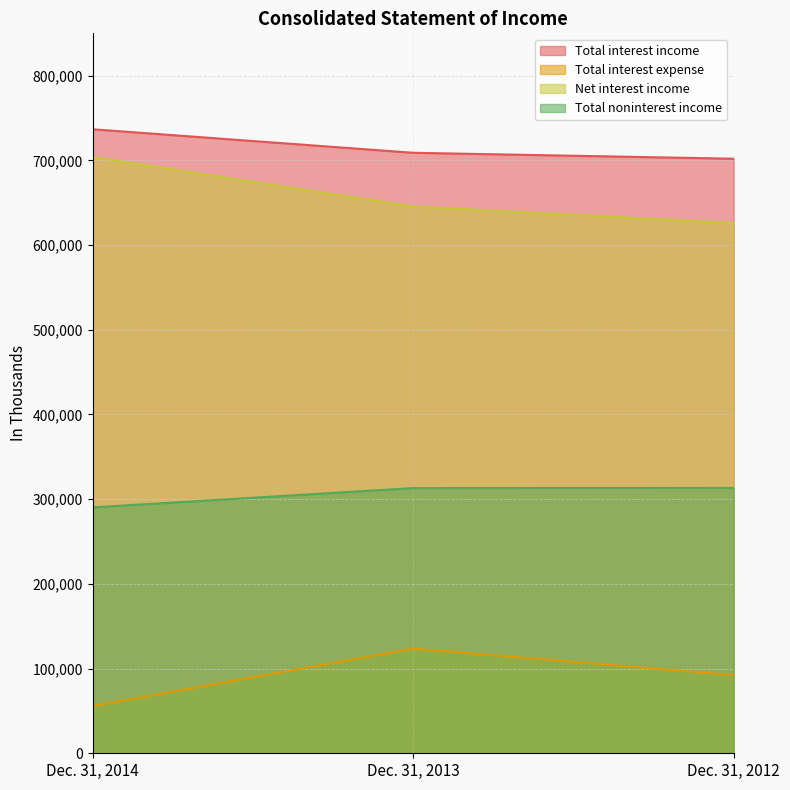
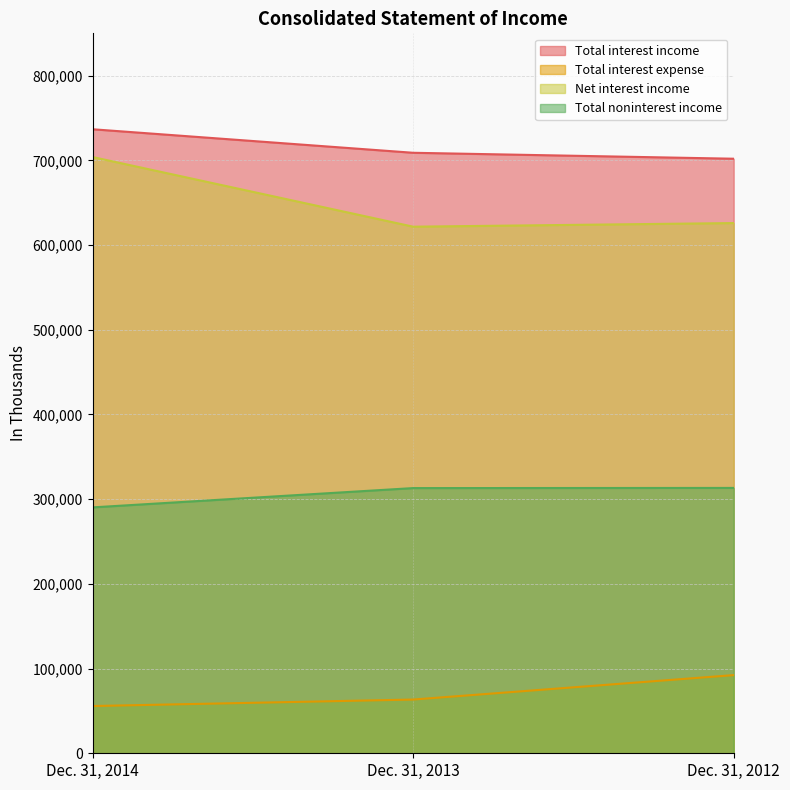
  {
    "Total interest income": {
      "Dec. 31, 2014": "740,000",
      "Dec. 31, 2013": "710,000",
      "Dec. 31, 2012": "700,000"
    },
    "Total interest expense": {
      "Dec. 31, 2014": "60,000",
-     "Dec. 31, 2013": "120,000",
+     "Dec. 31, 2013": "60,000",
      "Dec. 31, 2012": "90,000"
    },
    "Net interest income": {
      "Dec. 31, 2014": "700,000",
-     "Dec. 31, 2013": "650,000",
+     "Dec. 31, 2013": "620,000",
      "Dec. 31, 2012": "630,000"
    },
    "Total noninterest income": {
      "Dec. 31, 2014": "290,000",
      "Dec. 31, 2013": "310,000",
      "Dec. 31, 2012": "310,000"
    }
  }
